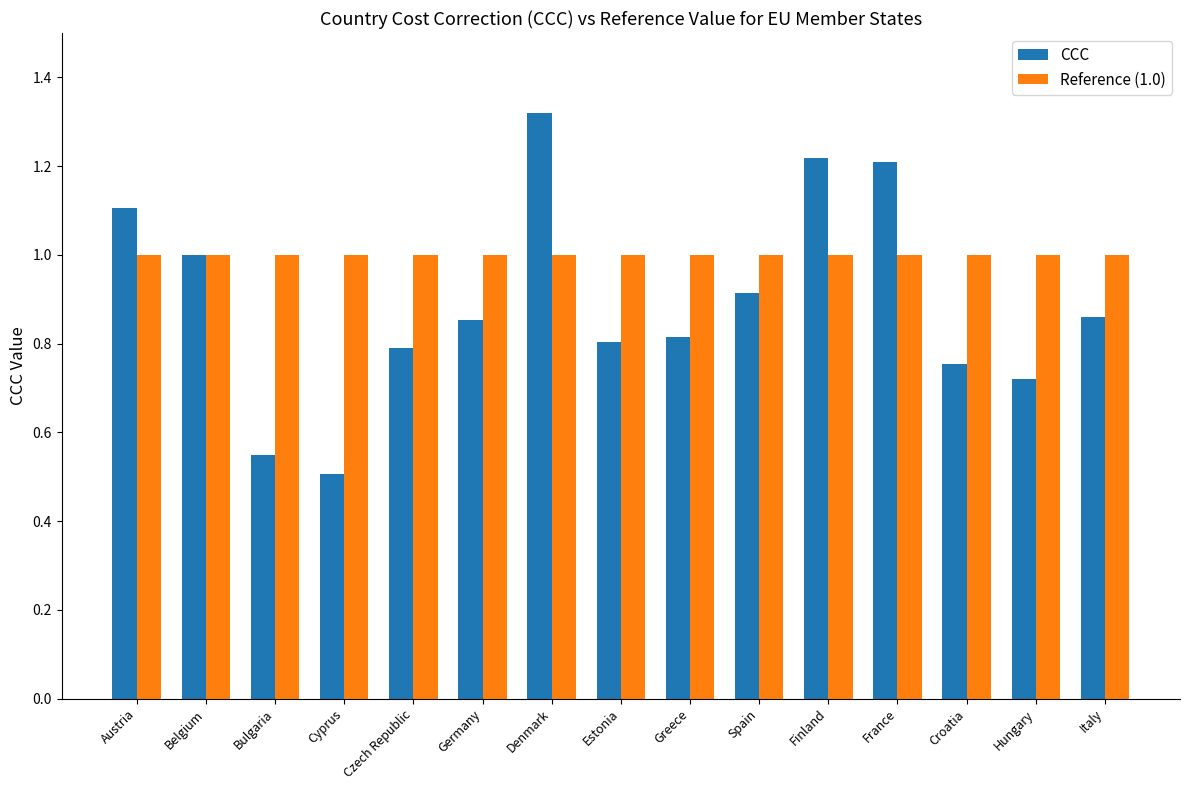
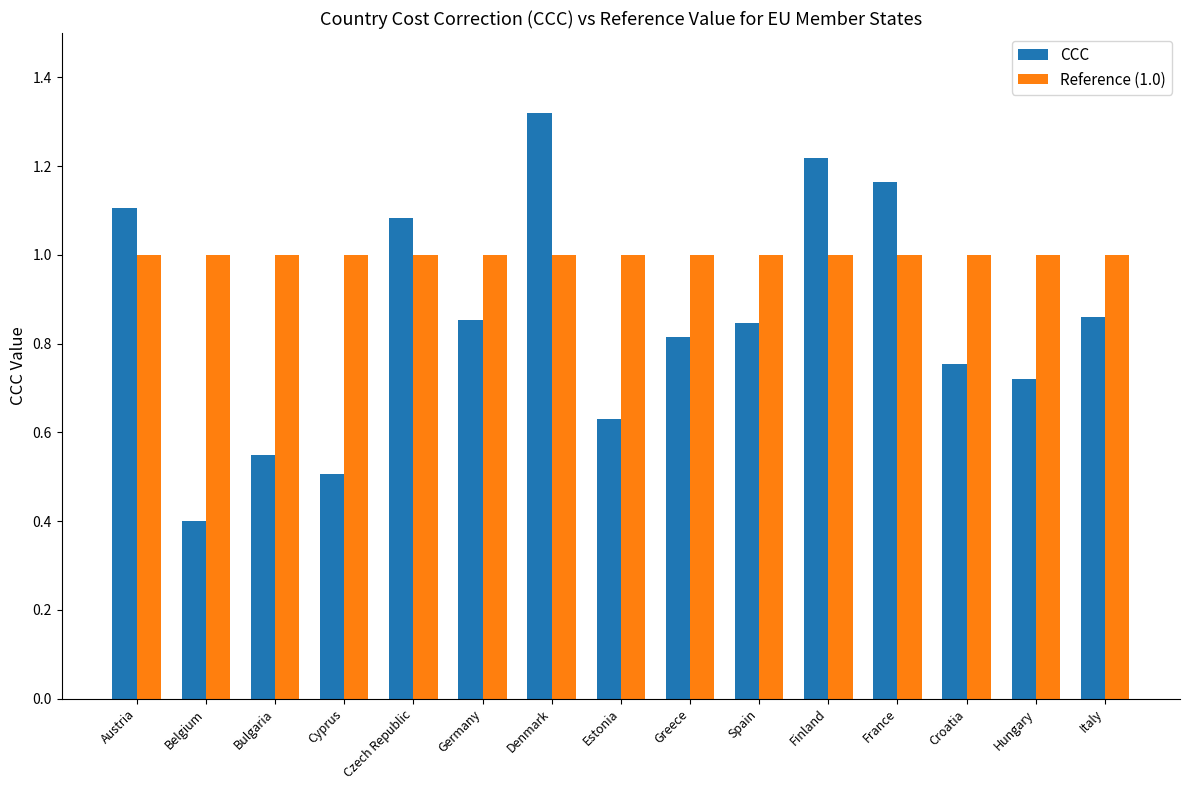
  {
    "CCC": {
      "Austria": 1.11,
-     "Belgium": 1.0,
+     "Belgium": 0.4,
      "Bulgaria": 0.55,
      "Cyprus": 0.51,
-     "Czech Republic": 0.79,
+     "Czech Republic": 1.08,
      "Germany": 0.85,
      "Denmark": 1.32,
-     "Estonia": 0.80,
+     "Estonia": 0.63,
      "Greece": 0.82,
-     "Spain": 0.91,
+     "Spain": 0.85,
      "Finland": 1.22,
-     "France": 1.21,
+     "France": 1.16,
      "Croatia": 0.76,
      "Hungary": 0.72,
      "Italy": 0.86
    },
    "Reference (1.0)": {
      "Austria": 1.00,
      "Belgium": 1.00,
      "Bulgaria": 1.00,
      "Cyprus": 1.00,
      "Czech Republic": 1.00,
      "Germany": 1.00,
      "Denmark": 1.00,
      "Estonia": 1.00,
      "Greece": 1.00,
      "Spain": 1.00,
      "Finland": 1.00,
      "France": 1.00,
      "Croatia": 1.00,
      "Hungary": 1.00,
      "Italy": 1.00
    }
  }
